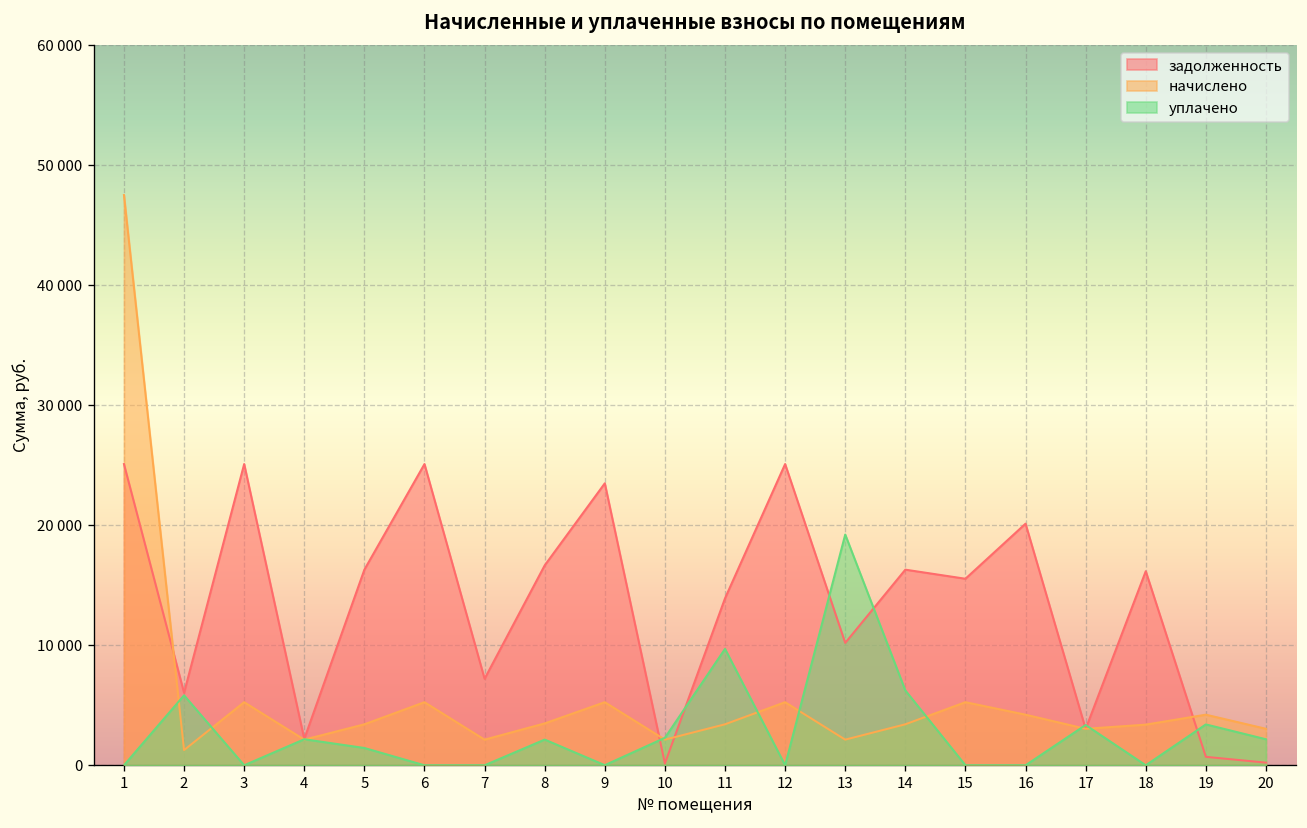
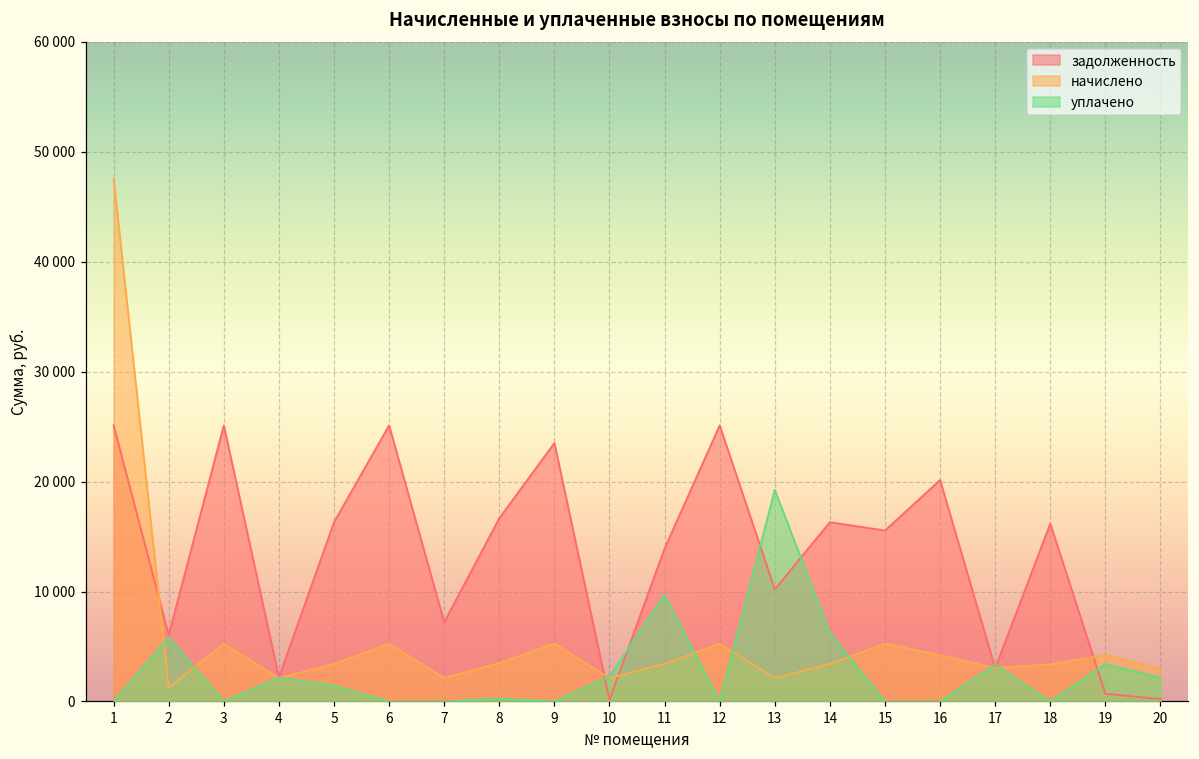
  {
    "уплачено": {
      "1": 0,
      "3": 0,
      "5": 1000,
      "6": 0,
      "7": 0,
-     "8": 2000,
+     "8": 0,
      "9": 0,
      "11": 10000,
      "12": 0,
      "13": 19000,
      "14": 6000,
      "15": 0,
      "16": 0,
      "17": 3000,
      "18": 0,
      "19": 3000,
      "20": 2000
    }
  }
